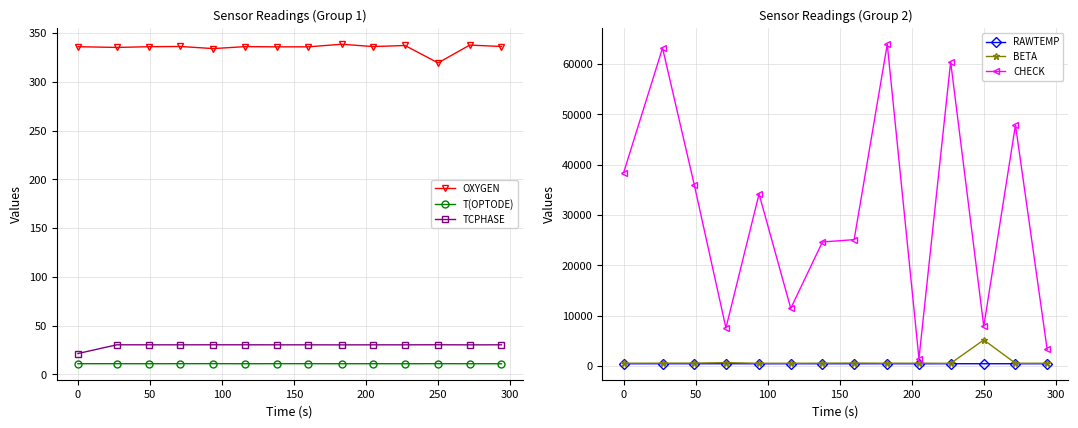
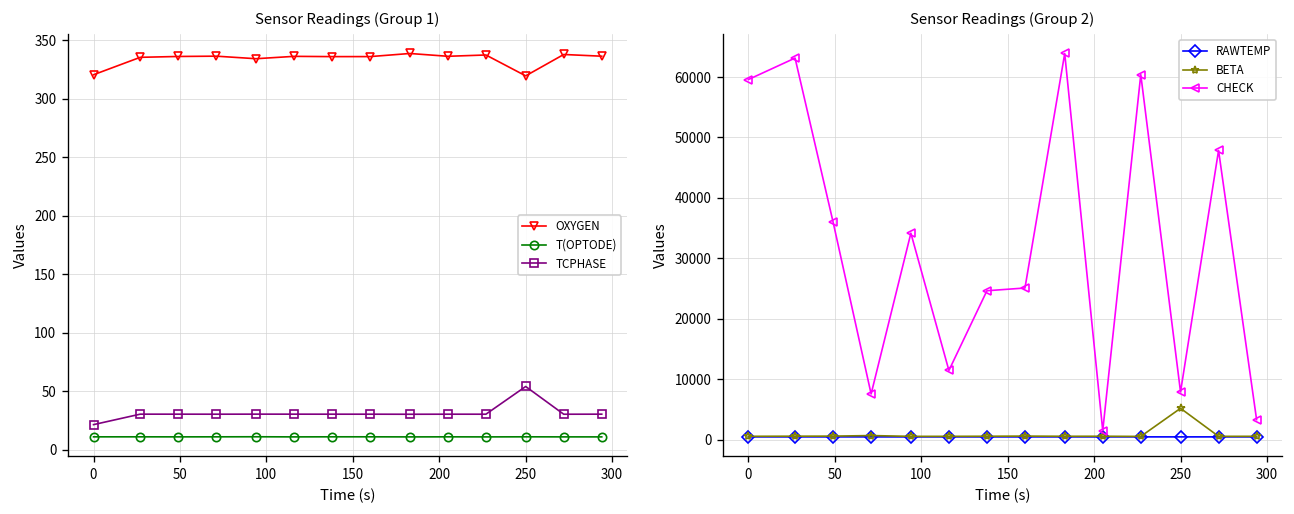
  {
    "Sensor Readings (Group 1)": {
      "OXYGEN": {
-       "0": 340,
+       "0": 320,
        "250": 320
      },
      "T(OPTODE)": {
        "0": 10,
        "250": 10
      },
      "TCPHASE": {
        "0": 20,
-       "250": 30
+       "250": 50
      }
    },
    "Sensor Readings (Group 2)": {
      "RAWTEMP": {
        "250": 0
      },
      "BETA": {
        "250": 5000
      },
      "CHECK": {
-       "0": 38000,
+       "0": 60000,
        "250": 8000
      }
    }
  }
